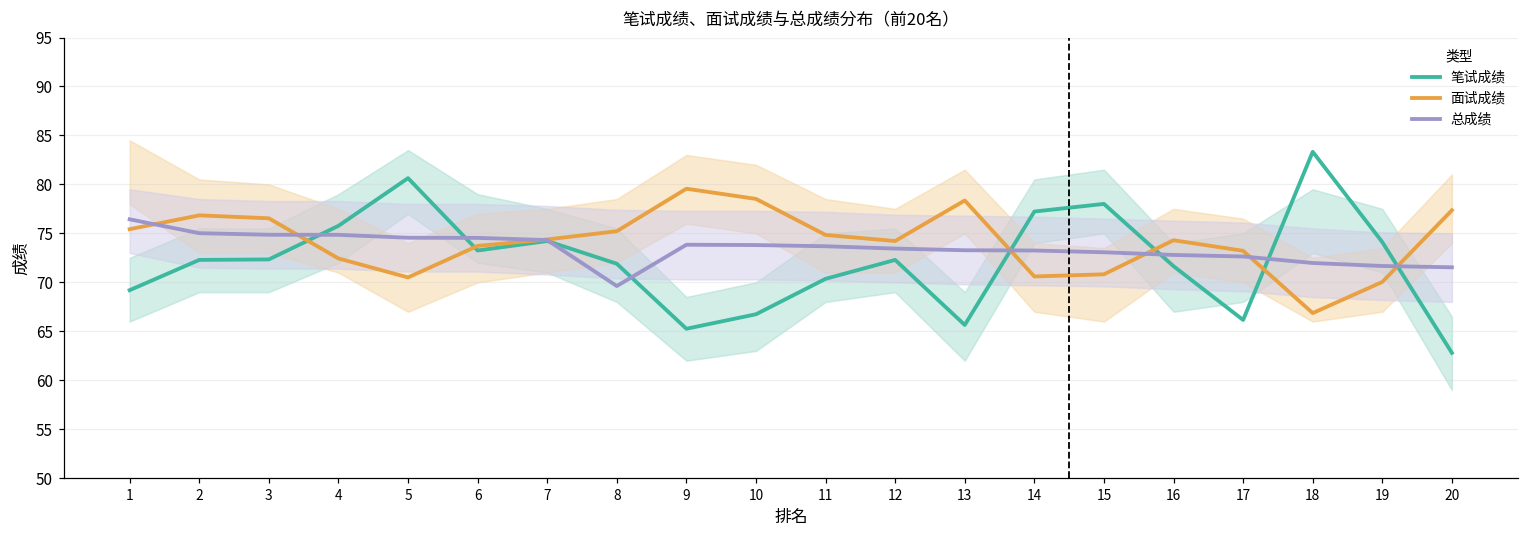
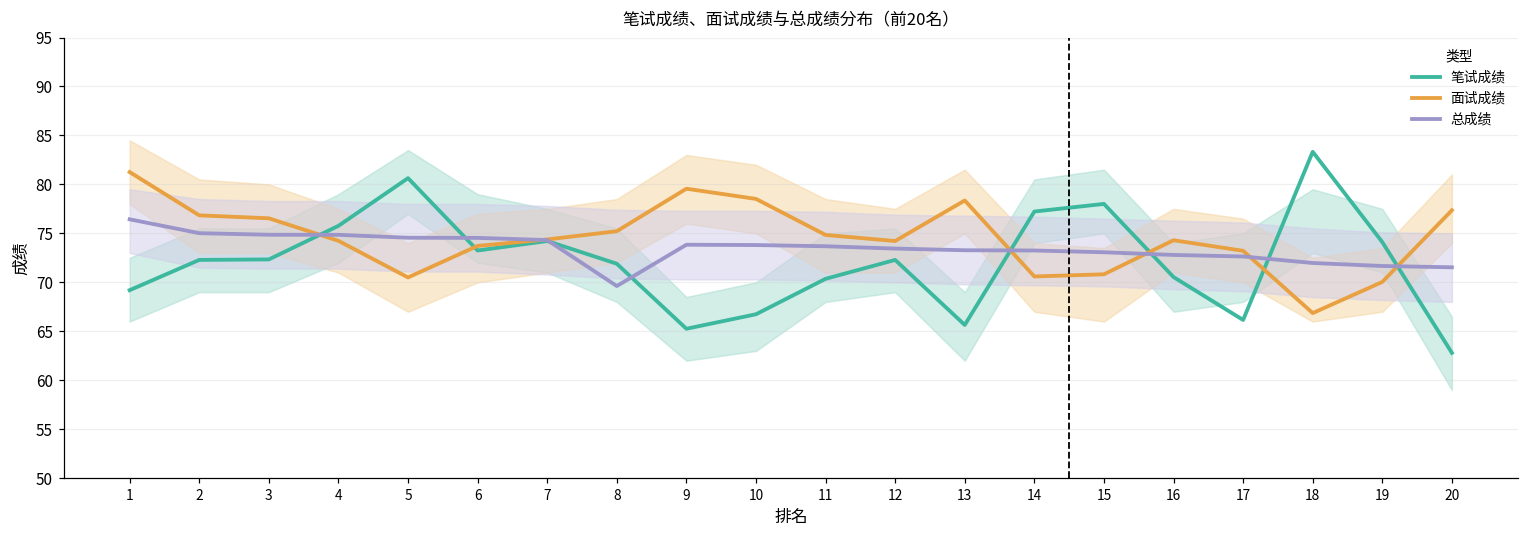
  {
    "笔试成绩": {
      "1": 69,
      "2": 72,
      "3": 72,
      "4": 76,
      "5": 81,
      "6": 73,
      "8": 72,
      "9": 65,
      "10": 67,
      "11": 70,
      "12": 72,
      "13": 66,
      "14": 77,
      "15": 78,
-     "16": 72,
+     "16": 71,
      "17": 66,
      "18": 83,
      "19": 74,
      "20": 63
    },
    "面试成绩": {
-     "1": 75,
+     "1": 81,
      "2": 77,
      "3": 77,
-     "4": 72,
+     "4": 74,
      "5": 71,
      "6": 74,
      "9": 80,
      "10": 79,
      "12": 74,
      "13": 78,
      "14": 71,
      "15": 71,
      "16": 74,
      "17": 73,
      "18": 67,
      "19": 70,
      "20": 77
    },
    "总成绩": {
      "1": 76,
      "2": 75,
      "3": 75,
      "4": 75,
      "5": 75,
      "6": 75,
      "8": 70,
      "9": 74,
      "10": 74,
      "11": 74,
      "12": 73,
      "13": 73,
      "14": 73,
      "15": 73,
      "16": 73,
      "17": 73,
      "18": 72,
      "19": 72,
      "20": 72
    }
  }
